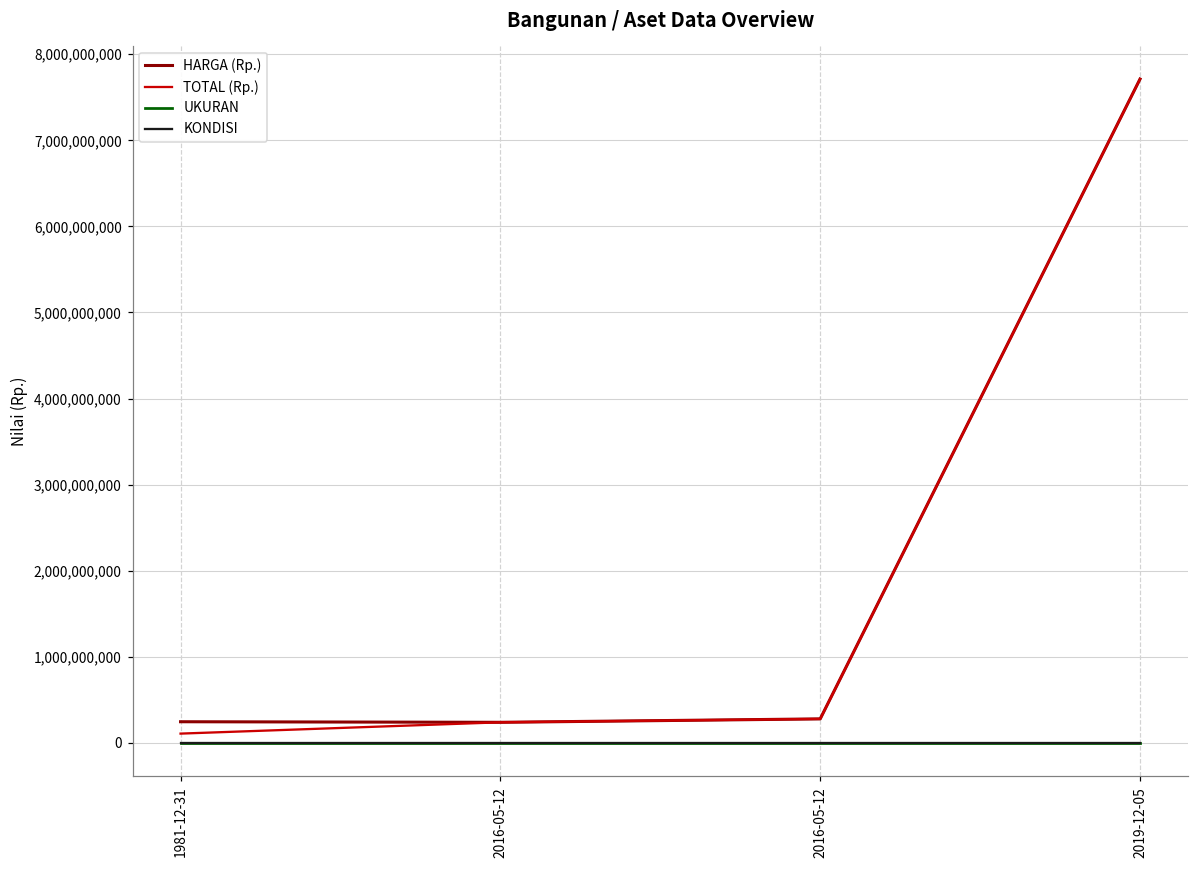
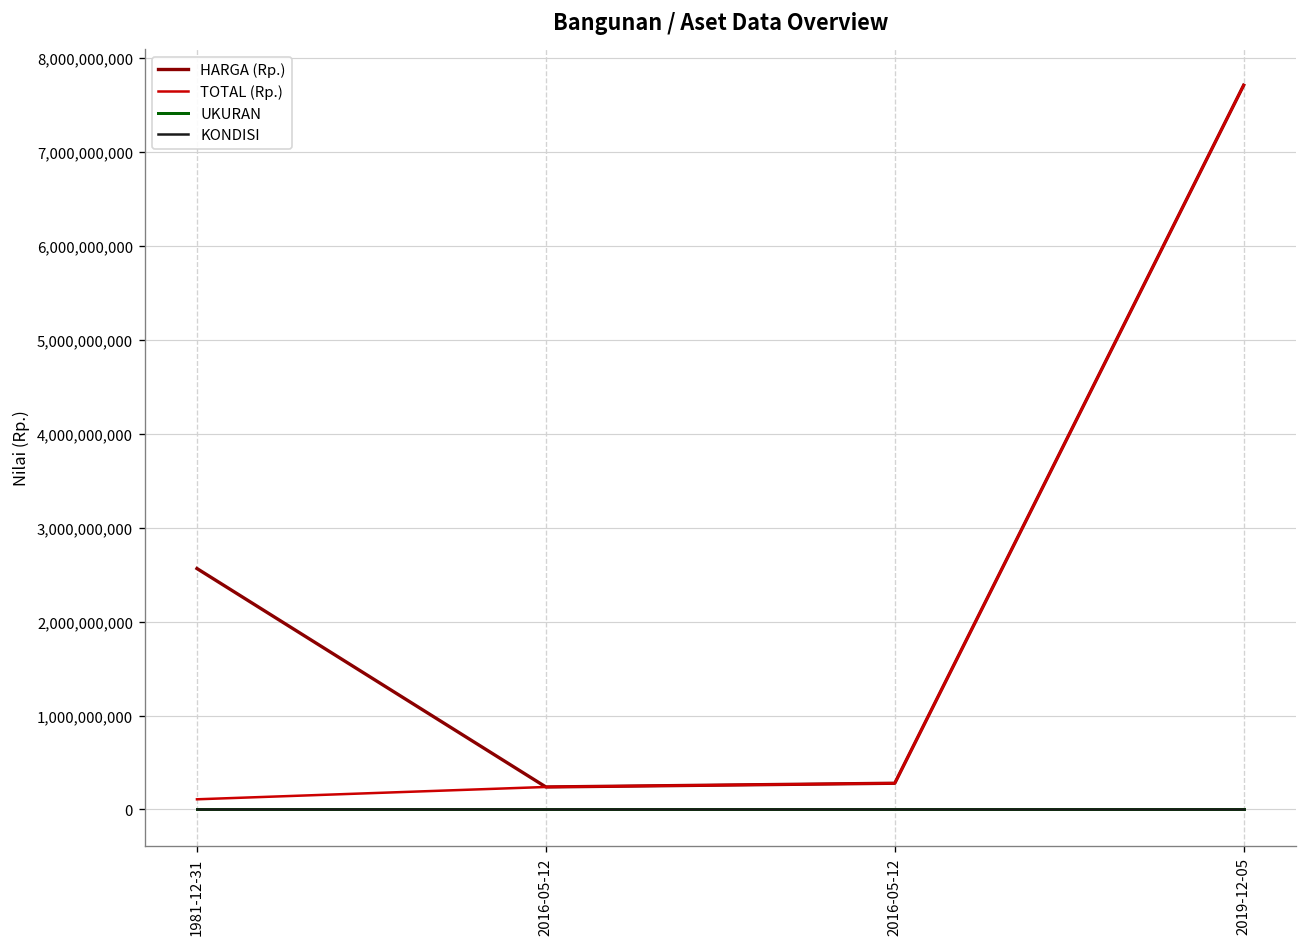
  {
    "HARGA (Rp.)": {
-     "1981-12-31": "200,000,000"
+     "1981-12-31": "2,600,000,000"
    },
    "TOTAL (Rp.)": {
      "1981-12-31": "100,000,000"
    },
    "KONDISI": {
      "1981-12-31": "0",
      "2019-12-05": "0"
    }
  }
